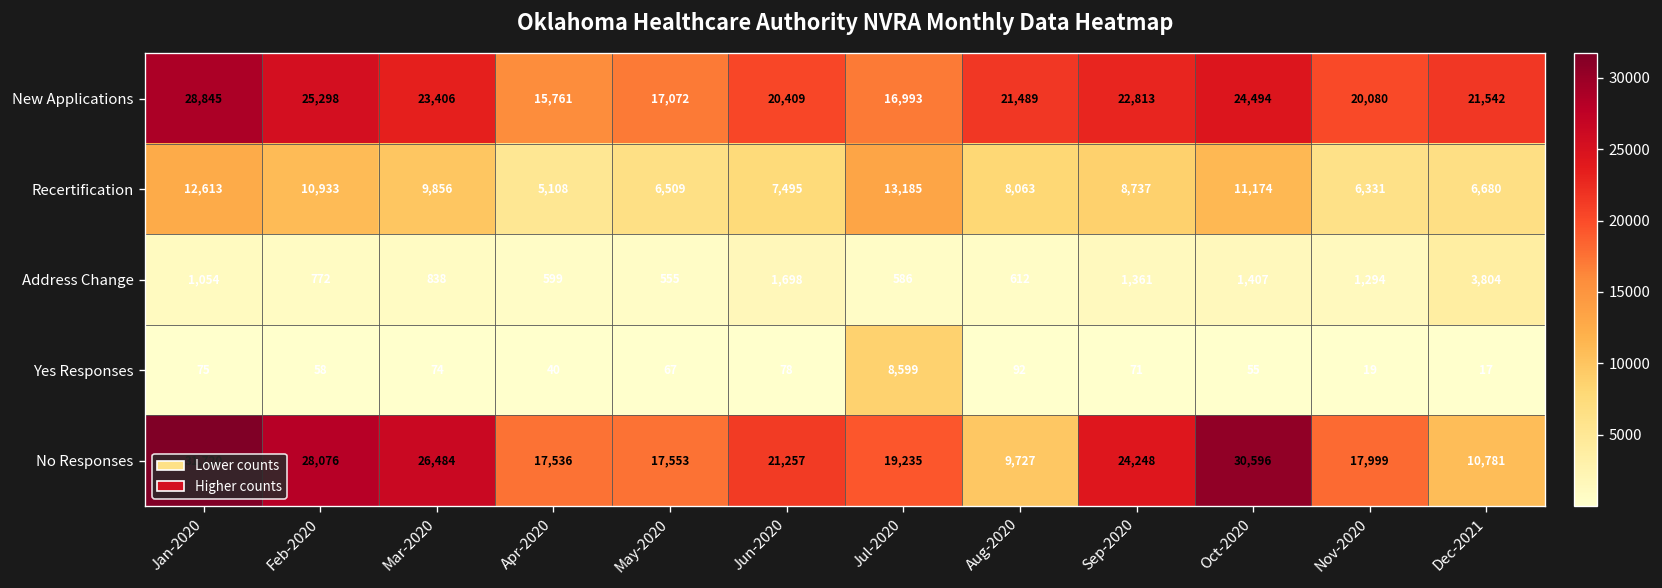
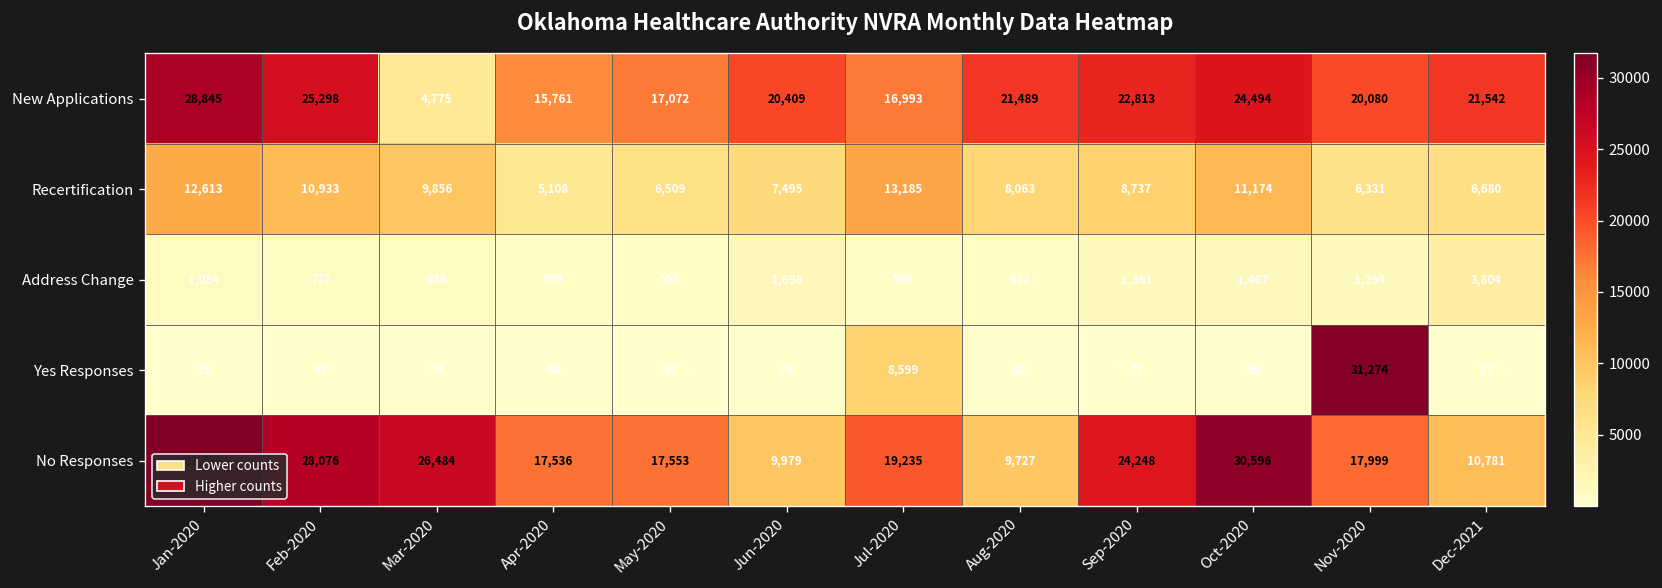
  {
    "New Applications": {
      "Jan-2020": "28,845",
      "Feb-2020": "25,298",
-     "Mar-2020": "23,406",
+     "Mar-2020": "4,775",
      "Apr-2020": "15,761",
      "May-2020": "17,072",
      "Jun-2020": "20,409",
      "Jul-2020": "16,993",
      "Aug-2020": "21,489",
      "Sep-2020": "22,813",
      "Oct-2020": "24,494",
      "Nov-2020": "20,080",
      "Dec-2021": "21,542"
    },
    "Recertification": {
      "Jan-2020": "12,613",
      "Feb-2020": "10,933",
      "Mar-2020": "9,856",
      "Apr-2020": "5,108",
      "May-2020": "6,509",
      "Jun-2020": "7,495",
      "Jul-2020": "13,185",
      "Aug-2020": "8,063",
      "Sep-2020": "8,737",
      "Oct-2020": "11,174",
      "Nov-2020": "6,331",
      "Dec-2021": "6,680"
    },
    "Address Change": {
      "Jan-2020": "1,054",
      "Feb-2020": "772",
      "Mar-2020": "838",
      "Apr-2020": "599",
      "May-2020": "555",
      "Jun-2020": "1,698",
      "Jul-2020": "586",
      "Aug-2020": "612",
      "Sep-2020": "1,361",
      "Oct-2020": "1,407",
      "Nov-2020": "1,294",
      "Dec-2021": "3,804"
    },
    "Yes Responses": {
      "Jan-2020": "75",
      "Feb-2020": "58",
      "Mar-2020": "74",
      "Apr-2020": "40",
      "May-2020": "67",
      "Jun-2020": "78",
      "Jul-2020": "8,599",
      "Aug-2020": "92",
      "Sep-2020": "71",
      "Oct-2020": "55",
-     "Nov-2020": "19",
+     "Nov-2020": "31,274",
      "Dec-2021": "17"
    },
    "No Responses": {
      "Feb-2020": "28,076",
      "Mar-2020": "26,484",
      "Apr-2020": "17,536",
      "May-2020": "17,553",
-     "Jun-2020": "21,257",
+     "Jun-2020": "9,979",
      "Jul-2020": "19,235",
      "Aug-2020": "9,727",
      "Sep-2020": "24,248",
      "Oct-2020": "30,596",
      "Nov-2020": "17,999",
      "Dec-2021": "10,781"
    }
  }
